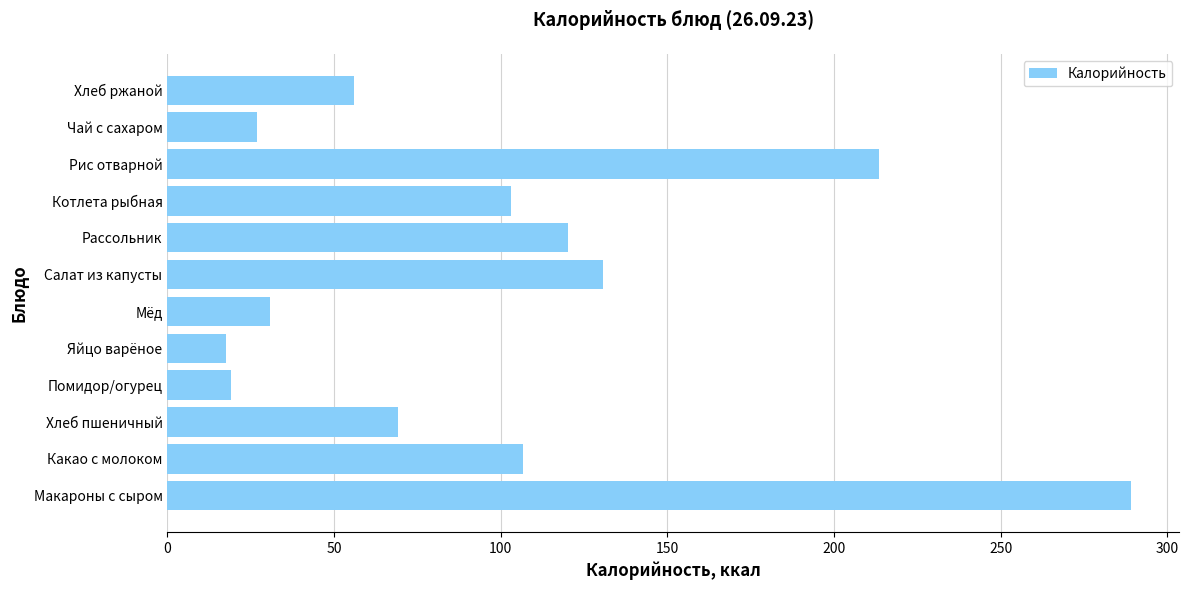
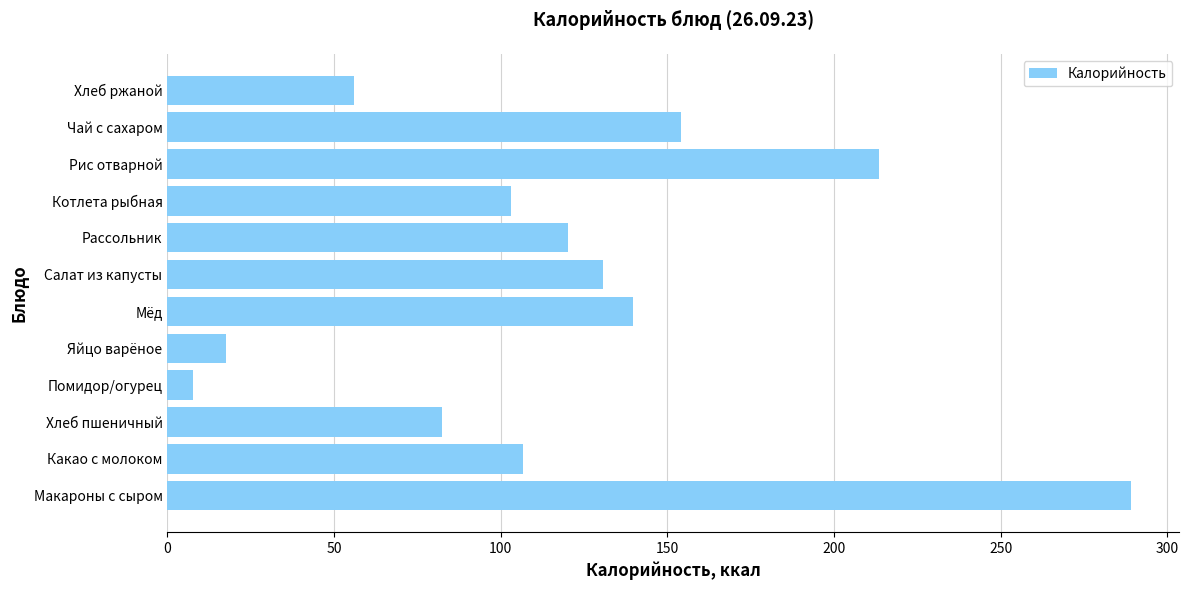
  {
    "Хлеб ржаной": 56,
-   "Чай с сахаром": 27,
+   "Чай с сахаром": 154,
    "Рис отварной": 214,
    "Котлета рыбная": 103,
    "Рассольник": 120,
    "Салат из капусты": 131,
-   "Мёд": 31,
+   "Мёд": 140,
    "Яйцо варёное": 17,
-   "Помидор/огурец": 19,
-   "Хлеб пшеничный": 69,
+   "Помидор/огурец": 8,
+   "Хлеб пшеничный": 82,
    "Какао с молоком": 107,
    "Макароны с сыром": 289
  }
